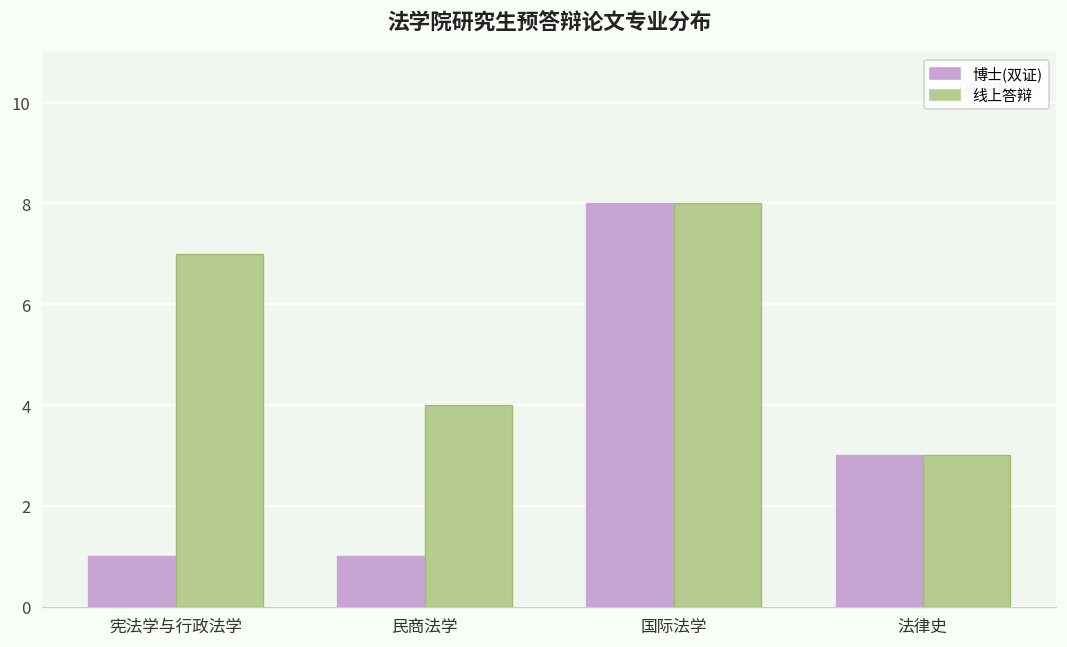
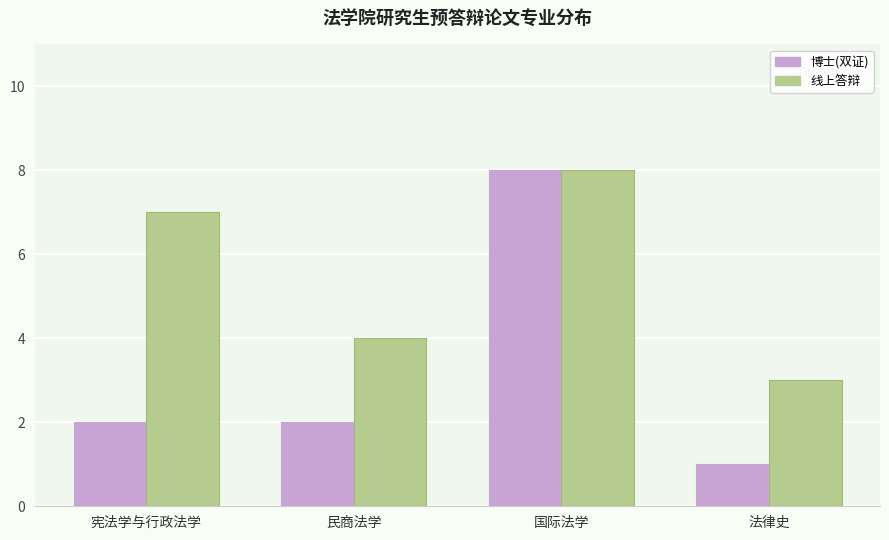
  {
    "博士(双证)": {
-     "宪法学与行政法学": 1,
-     "民商法学": 1,
+     "宪法学与行政法学": 2,
+     "民商法学": 2,
      "国际法学": 8,
-     "法律史": 3
+     "法律史": 1
    },
    "线上答辩": {
      "宪法学与行政法学": 7,
      "民商法学": 4,
      "国际法学": 8,
      "法律史": 3
    }
  }
